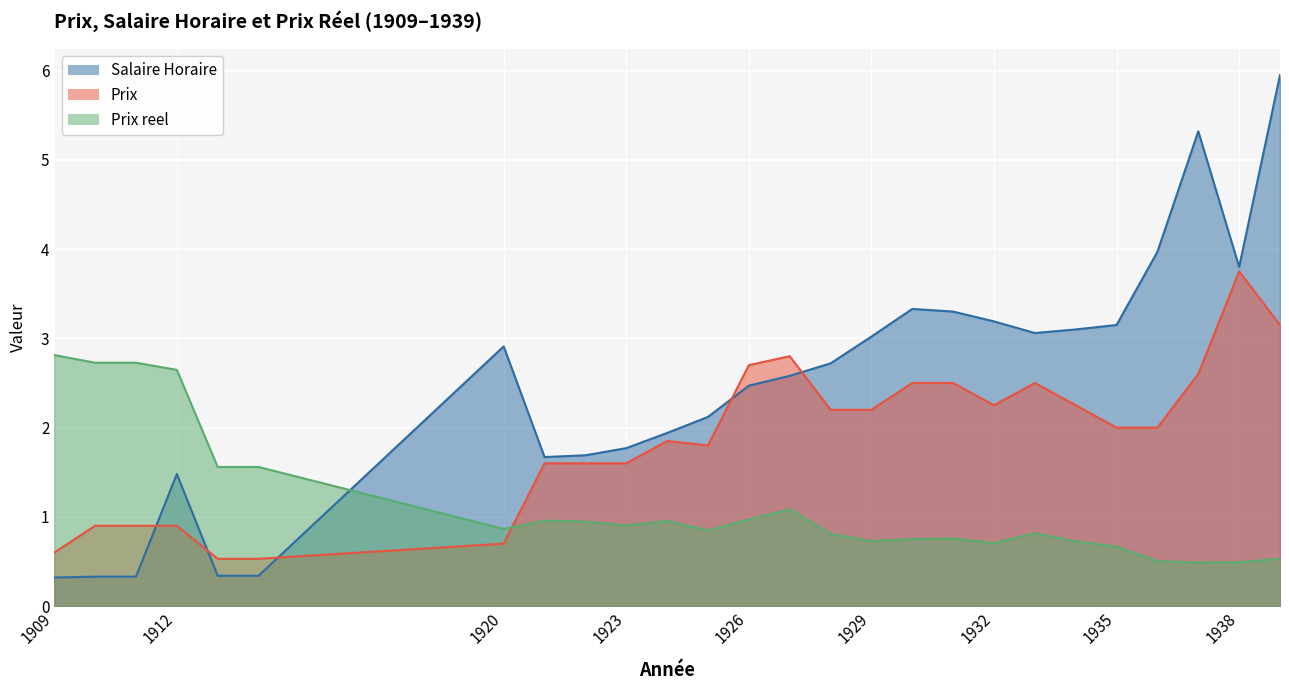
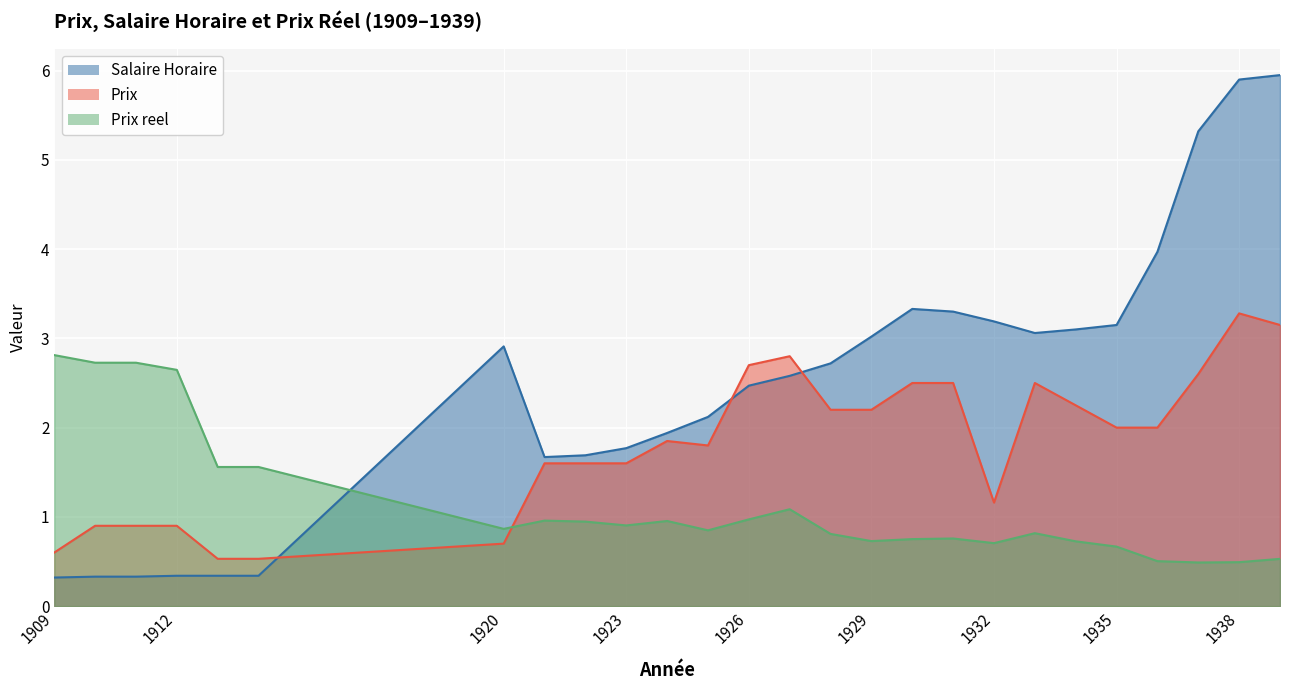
  {
    "Salaire Horaire": {
      "1909": 0.3,
-     "1912": 1.5,
+     "1912": 0.3,
      "1920": 2.9,
      "1923": 1.8,
      "1926": 2.5,
      "1929": 3.0,
      "1932": 3.2,
      "1935": 3.2,
-     "1938": 3.8
+     "1938": 5.9
    },
    "Prix": {
      "1909": 0.6,
      "1912": 0.9,
      "1920": 0.7,
      "1923": 1.6,
      "1926": 2.7,
      "1929": 2.2,
-     "1932": 2.3,
+     "1932": 1.2,
      "1935": 2.0,
-     "1938": 3.8
+     "1938": 3.3
    },
    "Prix reel": {
      "1909": 2.8,
      "1912": 2.6,
      "1920": 0.9,
      "1923": 0.9,
      "1926": 1.0,
      "1929": 0.7,
      "1932": 0.7,
      "1935": 0.7,
      "1938": 0.5
    }
  }
